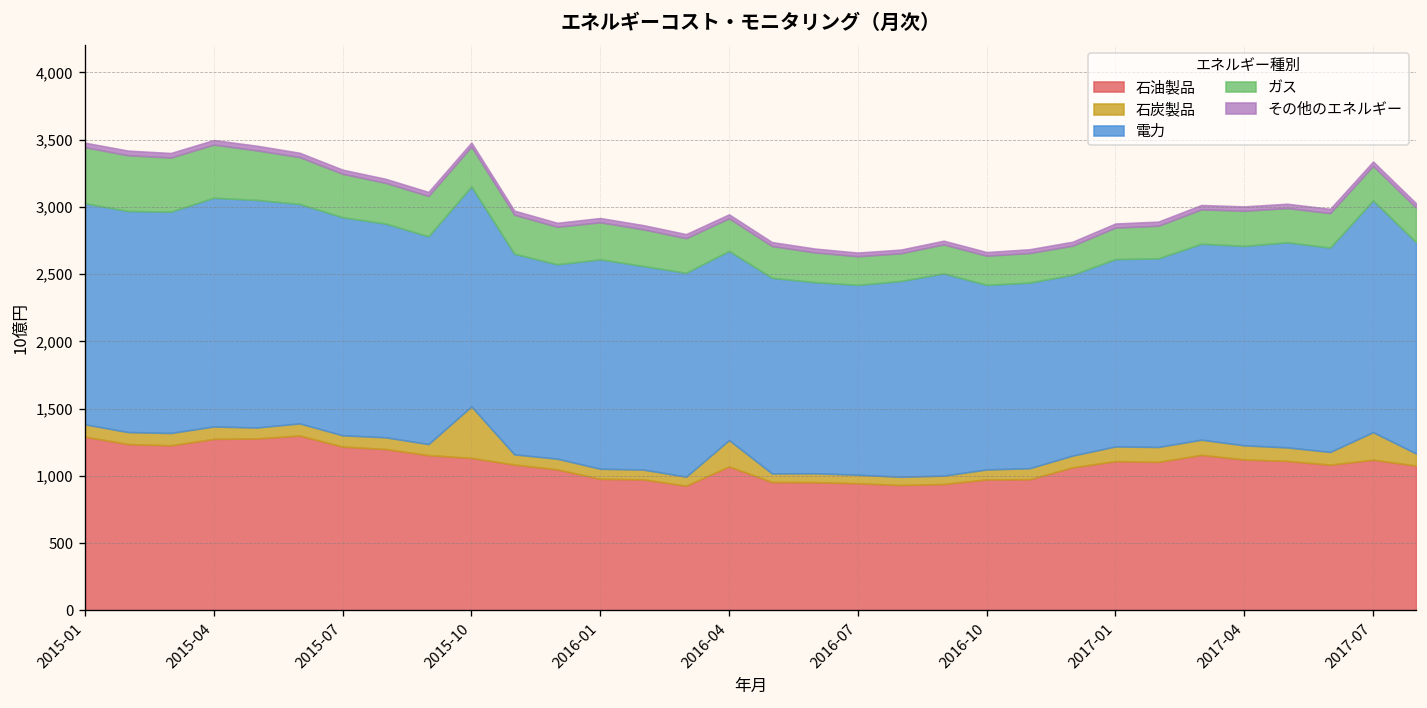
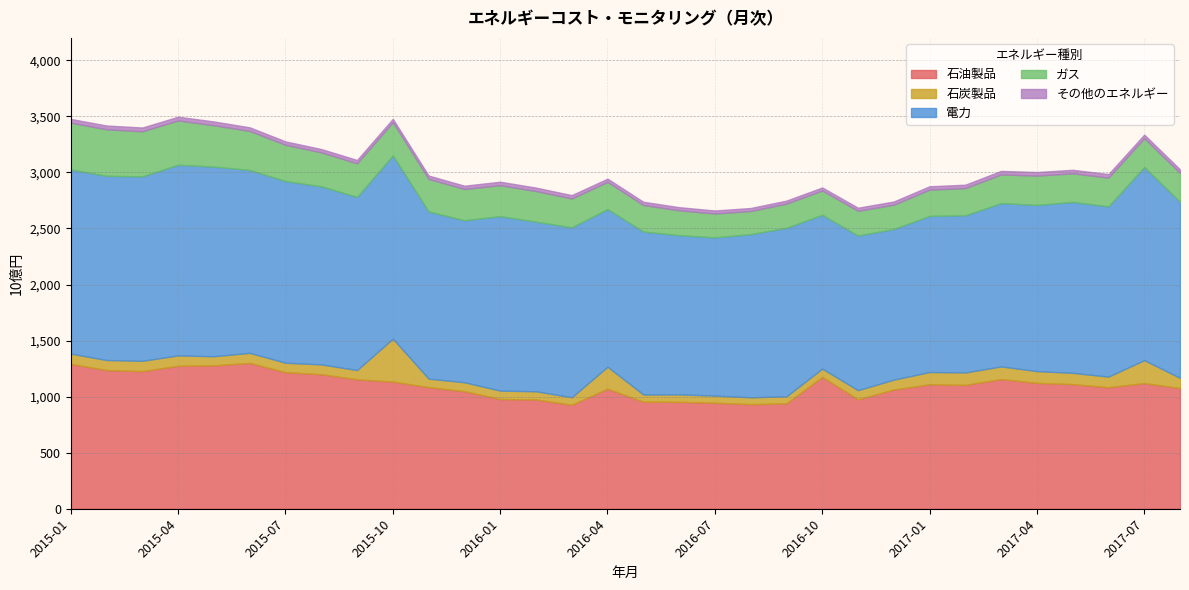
  {
    "石油製品": {
      "2015-01": "1,290",
      "2015-04": "1,280",
      "2015-07": "1,220",
      "2015-10": "1,130",
      "2016-01": "980",
      "2016-04": "1,070",
      "2016-07": "950",
-     "2016-10": "970",
+     "2016-10": "1,180",
      "2017-01": "1,110",
      "2017-04": "1,120",
      "2017-07": "1,120"
    },
    "石炭製品": {
      "2015-01": "90",
      "2015-04": "90",
      "2015-07": "80",
      "2015-10": "380",
      "2016-01": "70",
      "2016-04": "200",
      "2016-07": "60",
      "2016-10": "70",
      "2017-01": "110",
      "2017-04": "110",
      "2017-07": "200"
    },
    "電力": {
      "2015-01": "1,640",
      "2015-04": "1,700",
      "2015-07": "1,620",
      "2015-10": "1,630",
      "2016-01": "1,560",
      "2016-04": "1,410",
      "2016-07": "1,410",
      "2016-10": "1,370",
      "2017-01": "1,390",
      "2017-04": "1,480",
      "2017-07": "1,720"
    },
    "ガス": {
      "2015-01": "420",
      "2015-04": "400",
      "2015-07": "320",
      "2015-10": "300",
      "2016-01": "280",
      "2016-04": "240",
      "2016-07": "210",
      "2016-10": "220",
      "2017-01": "230",
      "2017-04": "260",
      "2017-07": "260"
    },
    "その他のエネルギー": {
      "2015-01": "30",
      "2015-04": "30",
      "2015-07": "30",
      "2015-10": "30",
      "2016-01": "30",
      "2016-04": "30",
      "2016-07": "30",
      "2016-10": "30",
      "2017-01": "30",
      "2017-04": "30",
      "2017-07": "30"
    }
  }
